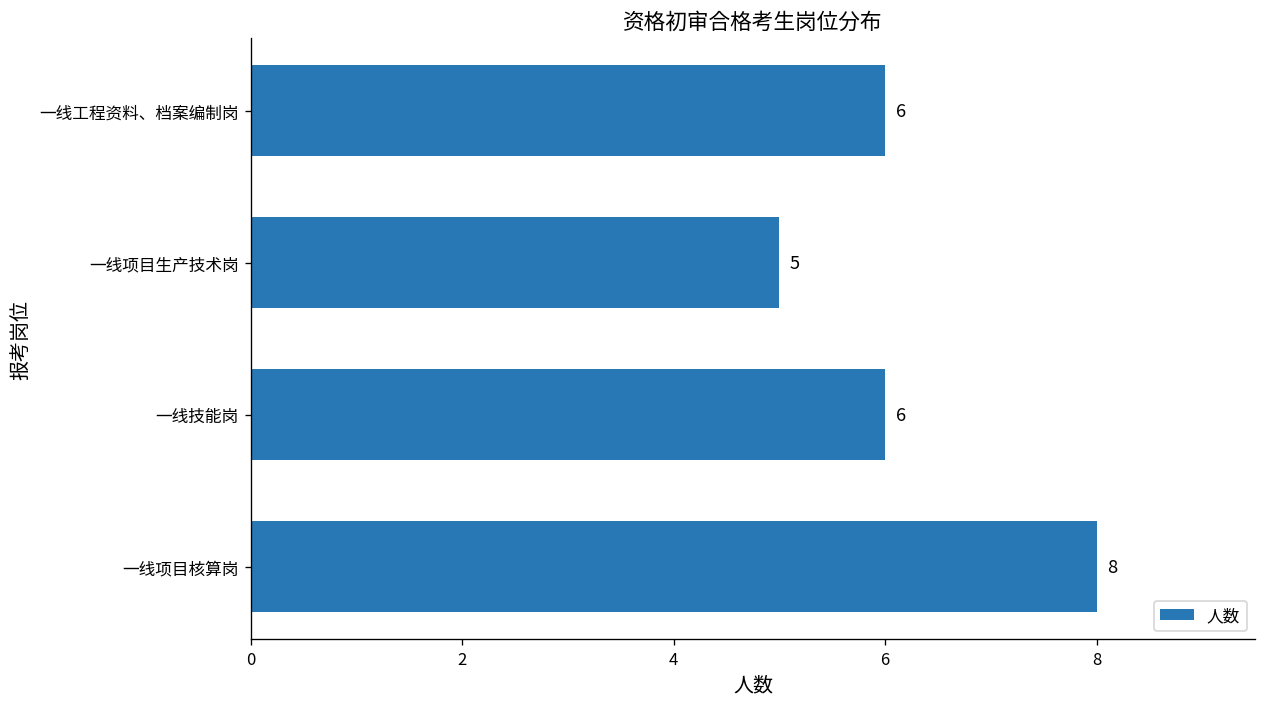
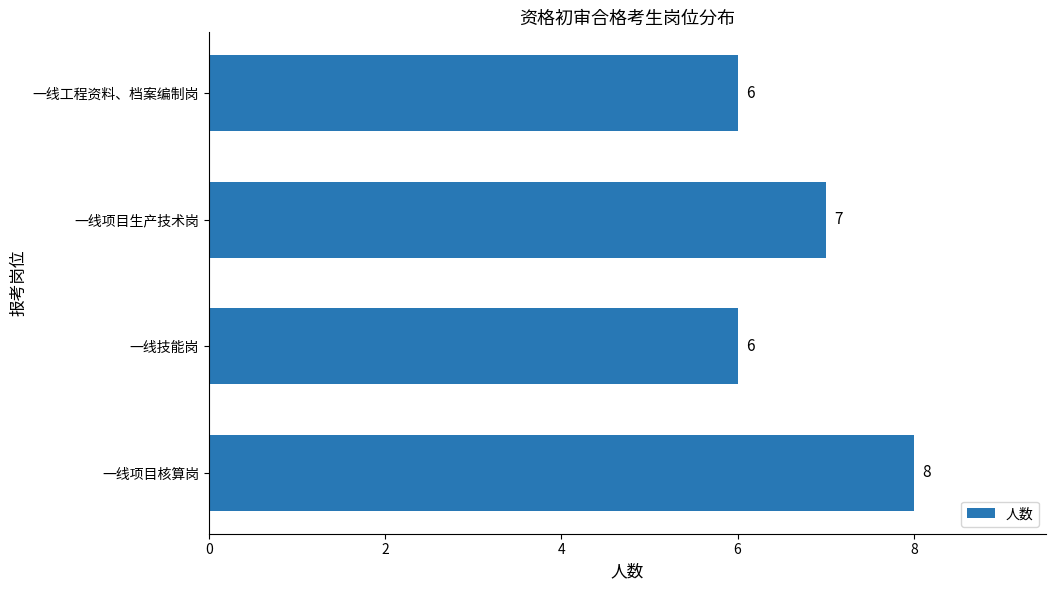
  {
    "一线工程资料、档案编制岗": 6,
-   "一线项目生产技术岗": 5,
+   "一线项目生产技术岗": 7,
    "一线技能岗": 6,
    "一线项目核算岗": 8
  }
